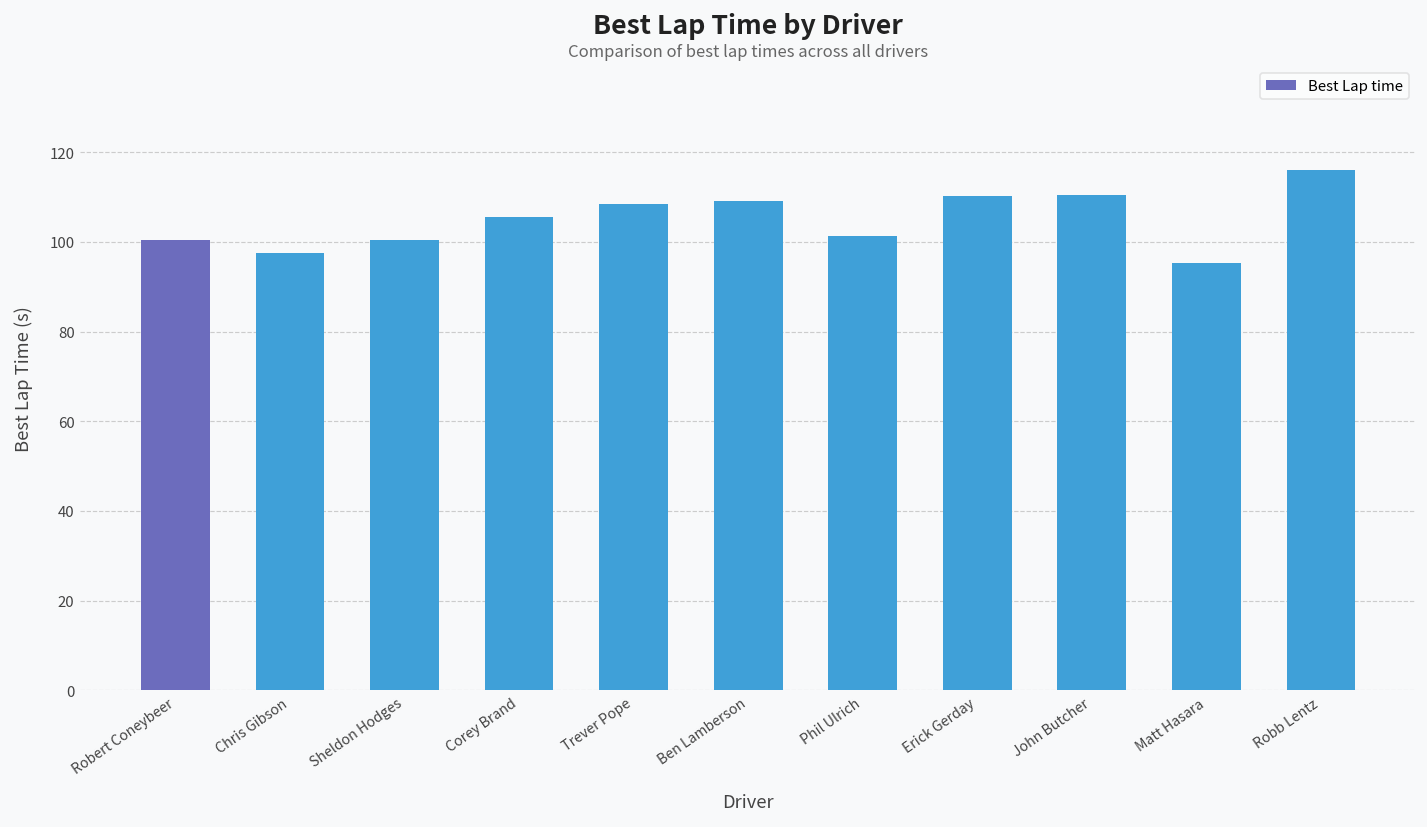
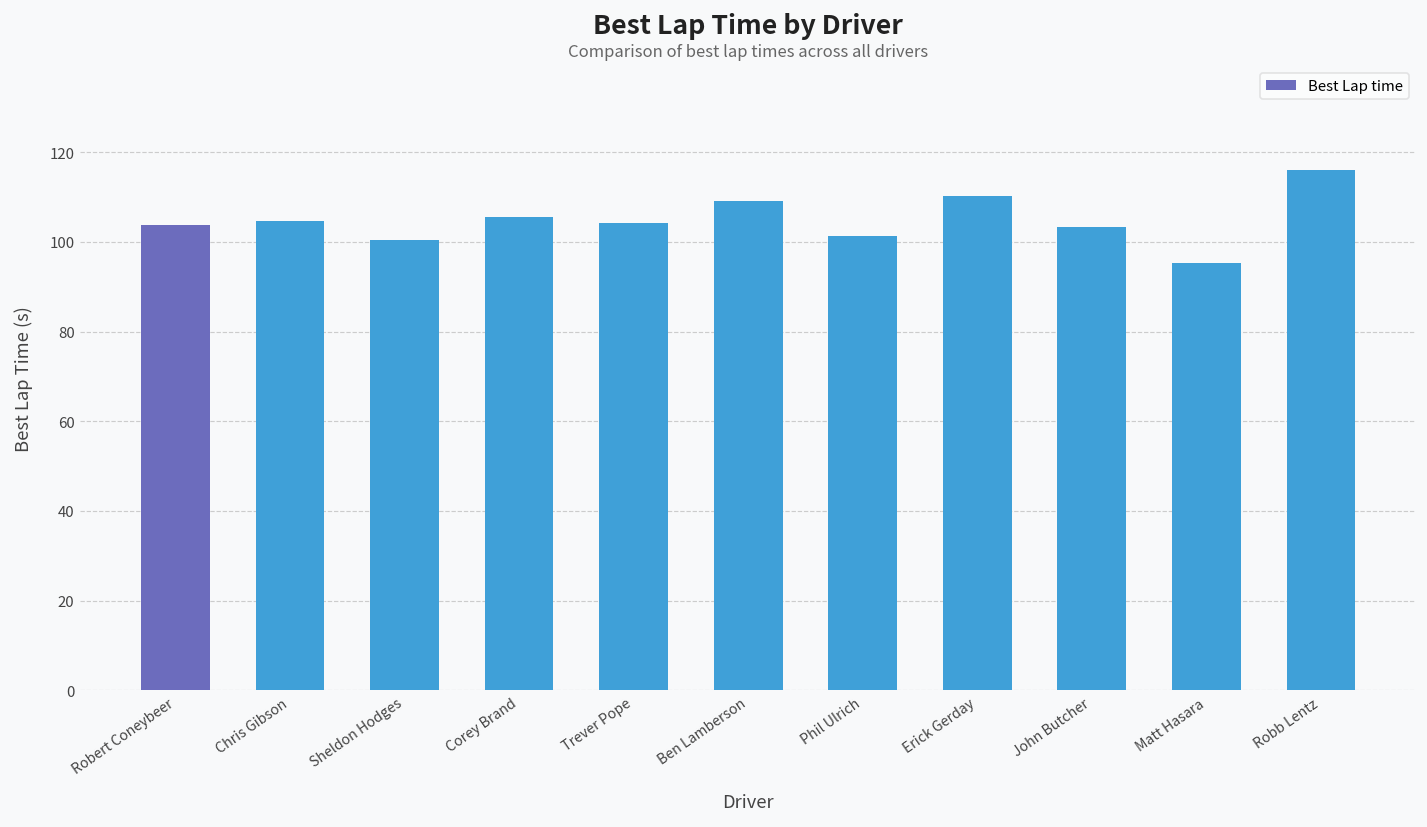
  {
-   "Robert Coneybeer": 100,
-   "Chris Gibson": 97,
+   "Robert Coneybeer": 104,
+   "Chris Gibson": 105,
    "Sheldon Hodges": 100,
    "Corey Brand": 106,
-   "Trever Pope": 109,
+   "Trever Pope": 104,
    "Ben Lamberson": 109,
    "Phil Ulrich": 101,
    "Erick Gerday": 110,
-   "John Butcher": 111,
+   "John Butcher": 103,
    "Matt Hasara": 95,
    "Robb Lentz": 116
  }
